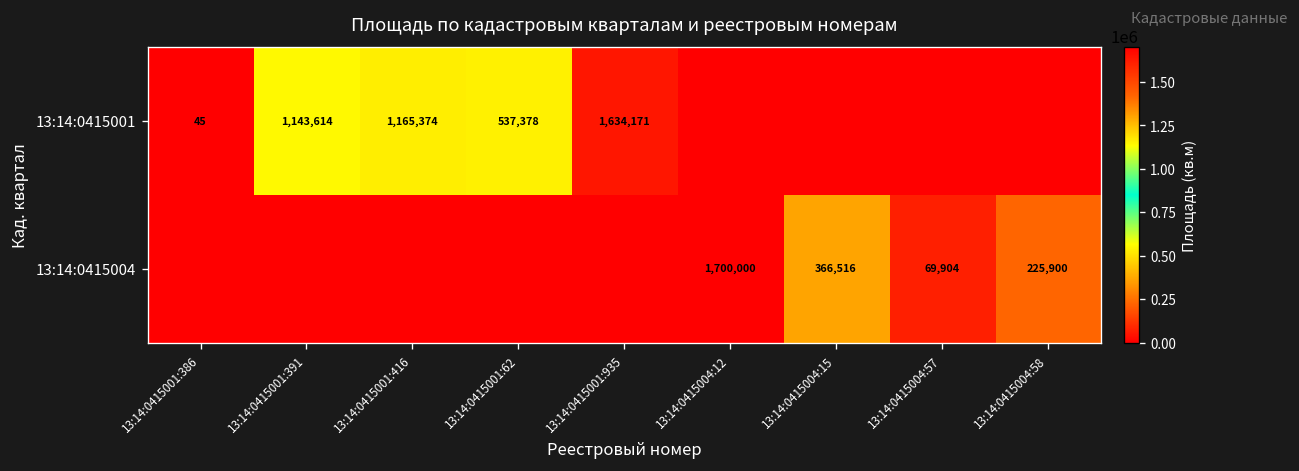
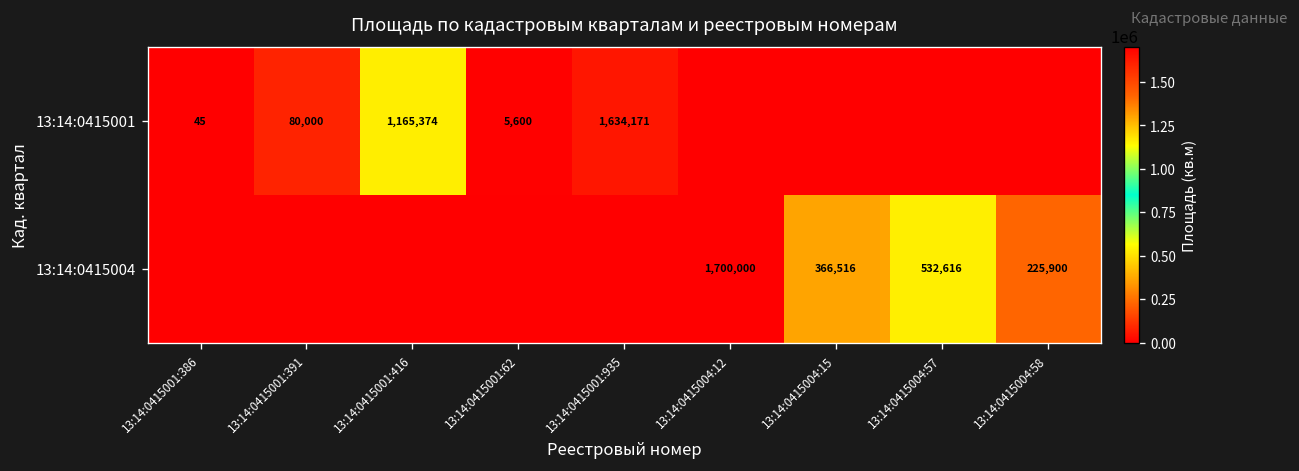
  {
    "13:14:0415001": {
      "13:14:0415001:386": "45",
-     "13:14:0415001:391": "1,143,614",
+     "13:14:0415001:391": "80,000",
      "13:14:0415001:416": "1,165,374",
-     "13:14:0415001:62": "537,378",
+     "13:14:0415001:62": "5,600",
      "13:14:0415001:935": "1,634,171"
    },
    "13:14:0415004": {
      "13:14:0415004:12": "1,700,000",
      "13:14:0415004:15": "366,516",
-     "13:14:0415004:57": "69,904",
+     "13:14:0415004:57": "532,616",
      "13:14:0415004:58": "225,900"
    }
  }
